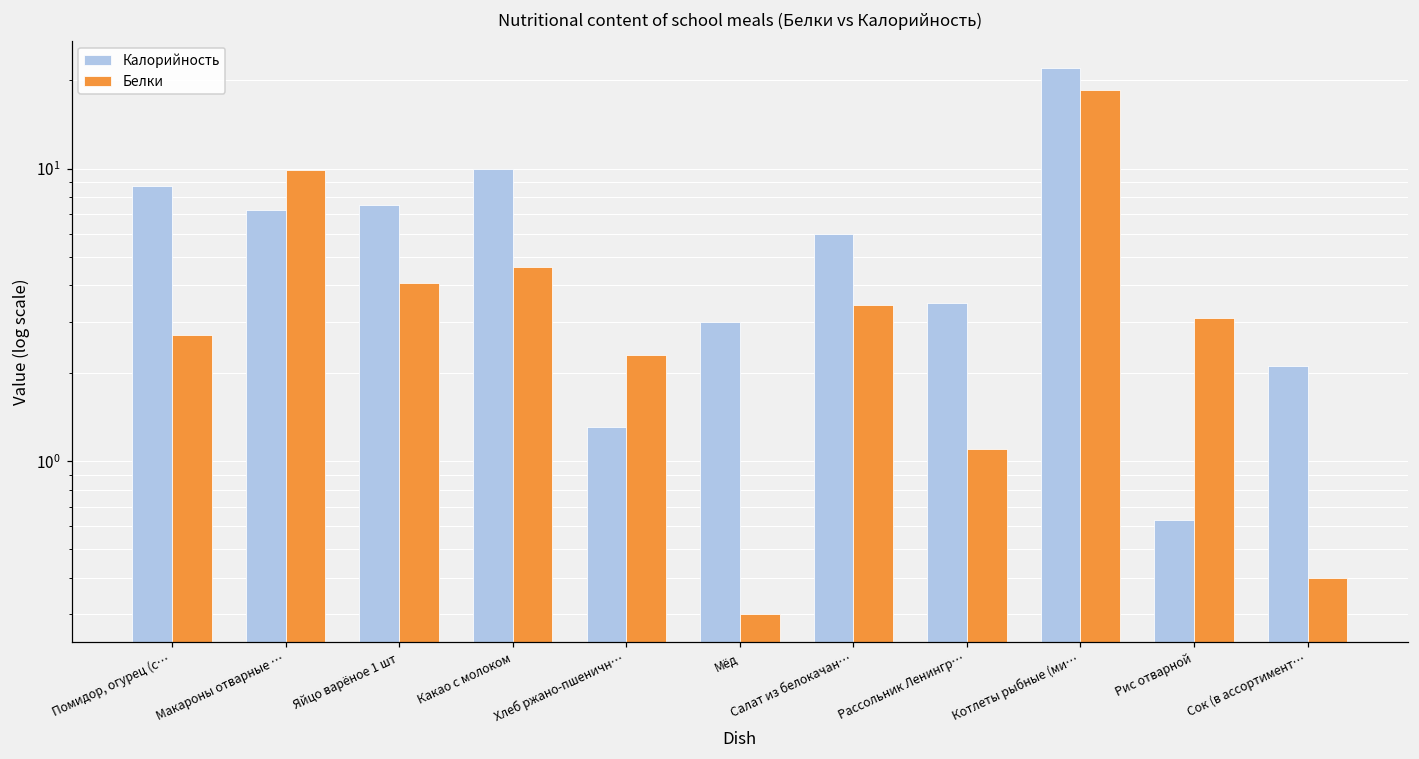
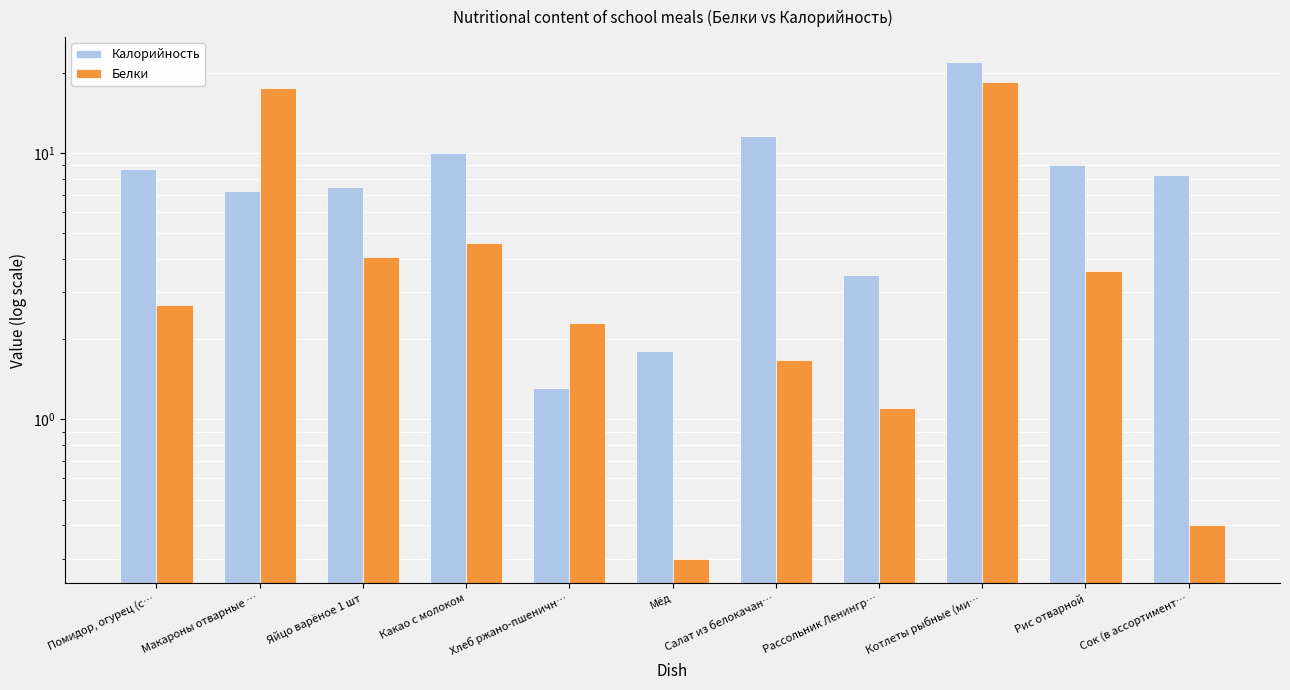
  {
    "Калорийность": {
      "Помидор, огурец (с…": 8.8,
      "Макароны отварные …": 7.2,
      "Яйцо варёное 1 шт": 7.5,
      "Какао с молоком": 10.0,
      "Хлеб ржано-пшеничн…": 1.3,
-     "Мёд": 3.0,
-     "Салат из белокачан…": 6.0,
+     "Мёд": 1.8,
+     "Салат из белокачан…": 12,
      "Рассольник Ленингр…": 3.5,
      "Котлеты рыбные (ми…": 22,
-     "Рис отварной": 0.63,
-     "Сок (в ассортимент…": 2.1
+     "Рис отварной": 9.0,
+     "Сок (в ассортимент…": 8.3
    },
    "Белки": {
      "Помидор, огурец (с…": 2.7,
-     "Макароны отварные …": 9.9,
+     "Макароны отварные …": 18,
      "Яйцо варёное 1 шт": 4.1,
      "Какао с молоком": 4.6,
      "Хлеб ржано-пшеничн…": 2.3,
      "Мёд": 0.3,
-     "Салат из белокачан…": 3.4,
+     "Салат из белокачан…": 1.7,
      "Рассольник Ленингр…": 1.1,
      "Котлеты рыбные (ми…": 19,
-     "Рис отварной": 3.1,
+     "Рис отварной": 3.6,
      "Сок (в ассортимент…": 0.4
    }
  }
